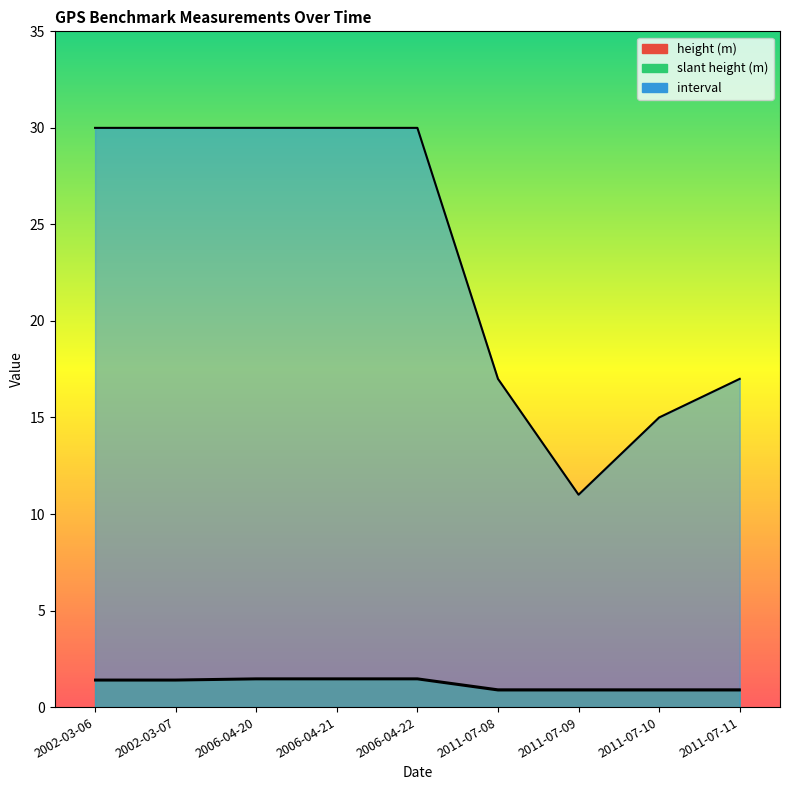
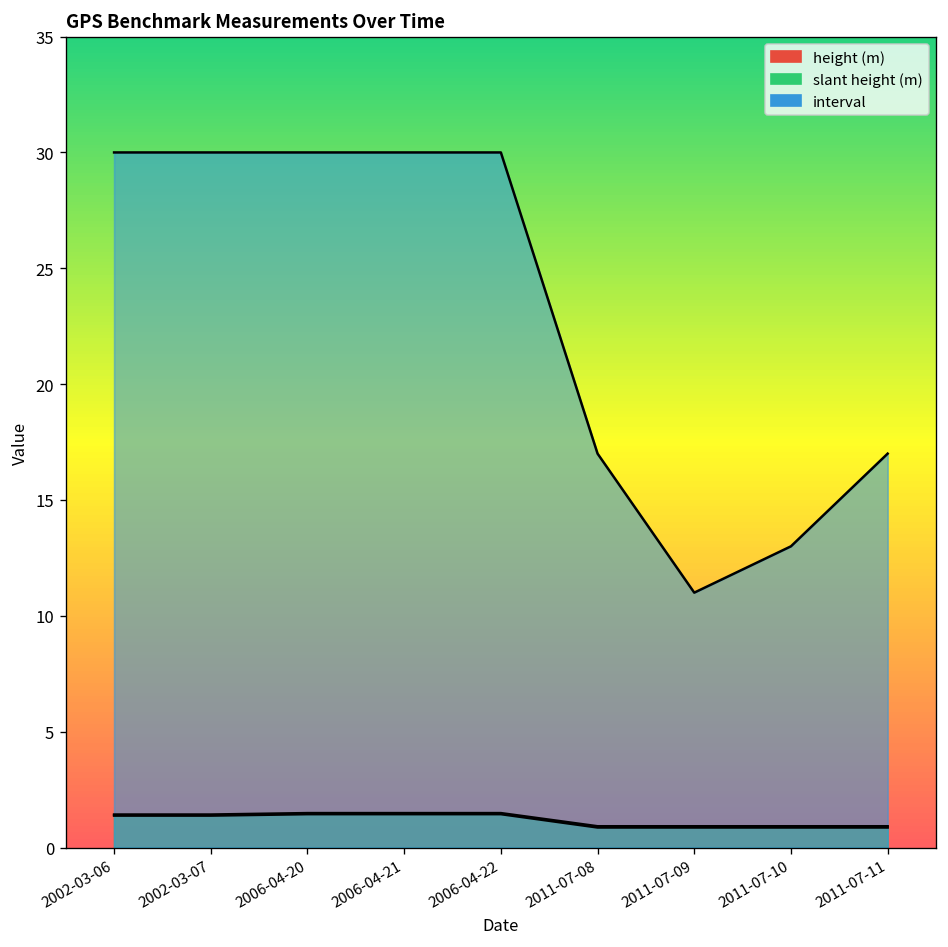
  {
    "interval": {
      "2002-03-06": 30,
      "2002-03-07": 30,
      "2006-04-20": 30,
      "2006-04-21": 30,
      "2006-04-22": 30,
      "2011-07-08": 17,
      "2011-07-09": 11,
-     "2011-07-10": 15,
+     "2011-07-10": 13,
      "2011-07-11": 17
    }
  }
